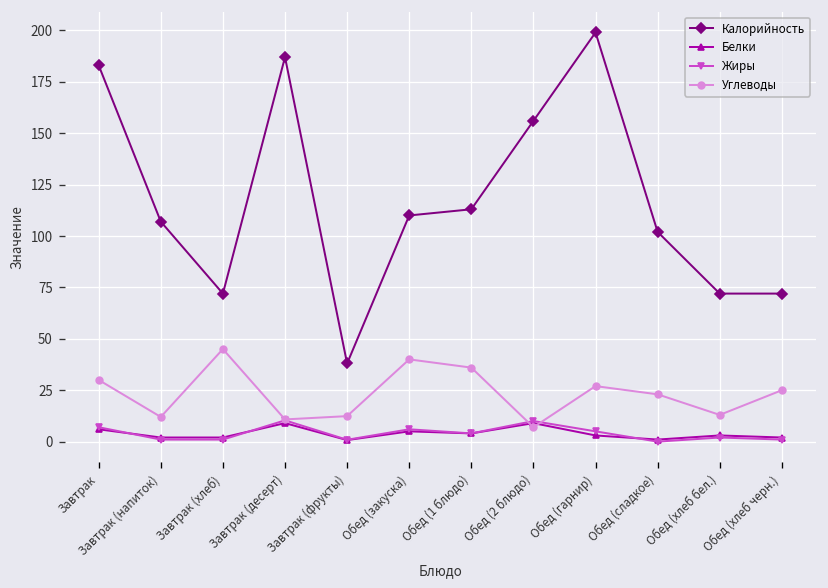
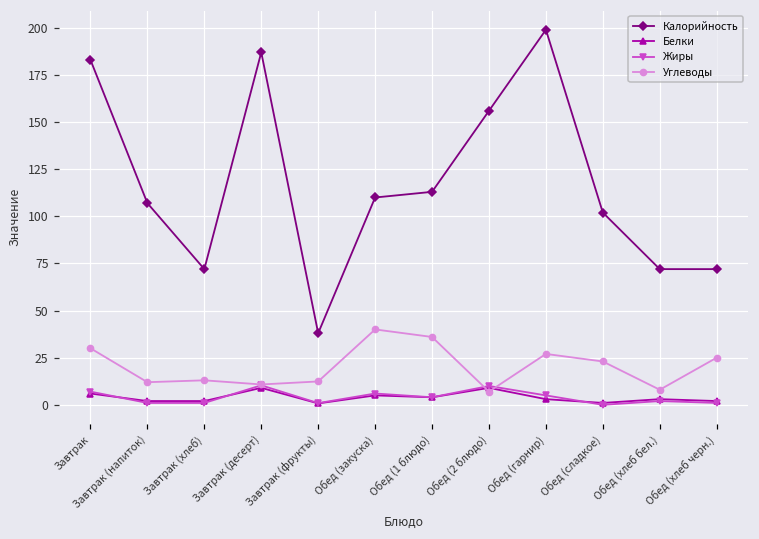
  {
    "Жиры": {
      "Обед (гарнир)": 5
    },
    "Углеводы": {
      "Завтрак": 30,
      "Завтрак (напиток)": 12,
-     "Завтрак (хлеб)": 45,
+     "Завтрак (хлеб)": 13,
      "Завтрак (фрукты)": 12,
      "Обед (закуска)": 40,
      "Обед (1 блюдо)": 36,
      "Обед (2 блюдо)": 7,
      "Обед (гарнир)": 27,
      "Обед (сладкое)": 23,
-     "Обед (хлеб бел.)": 13,
+     "Обед (хлеб бел.)": 8,
      "Обед (хлеб черн.)": 25
    }
  }
